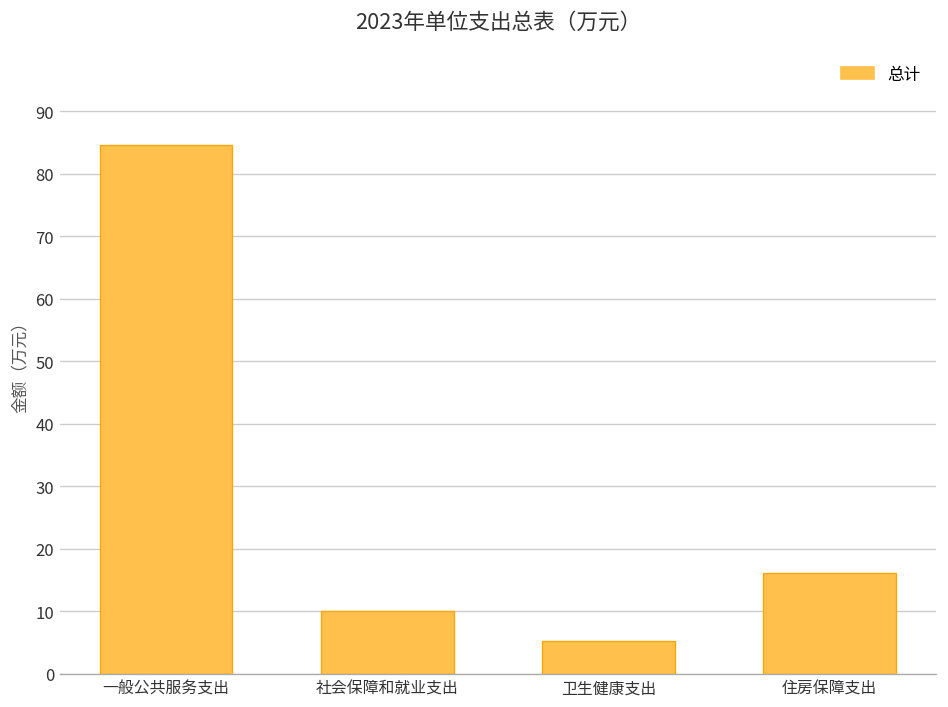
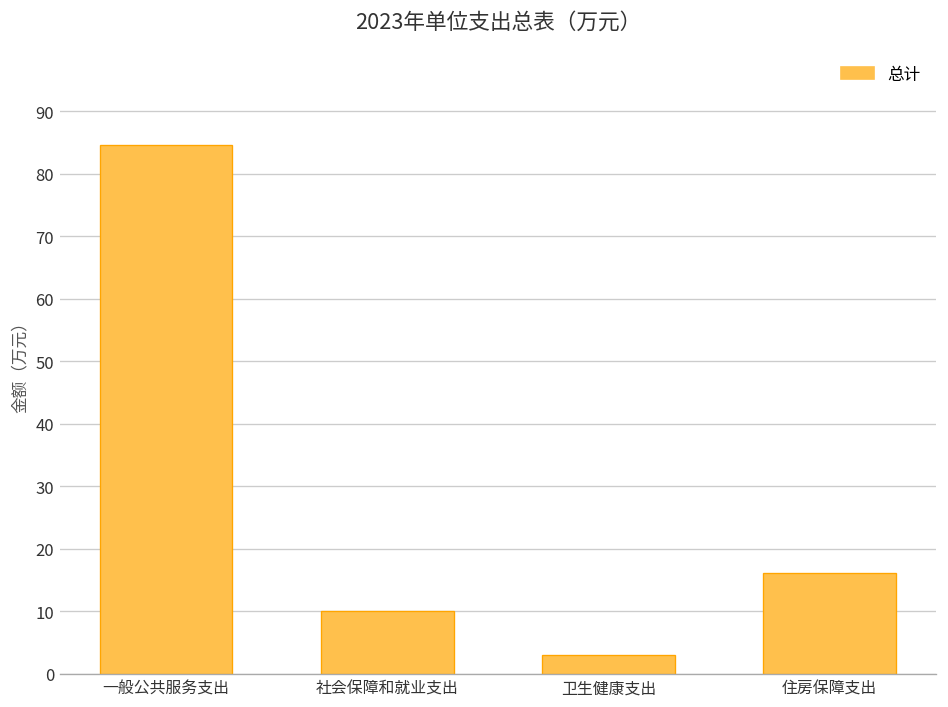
  {
    "一般公共服务支出": 85,
    "社会保障和就业支出": 10,
-   "卫生健康支出": 5,
+   "卫生健康支出": 3,
    "住房保障支出": 16
  }
